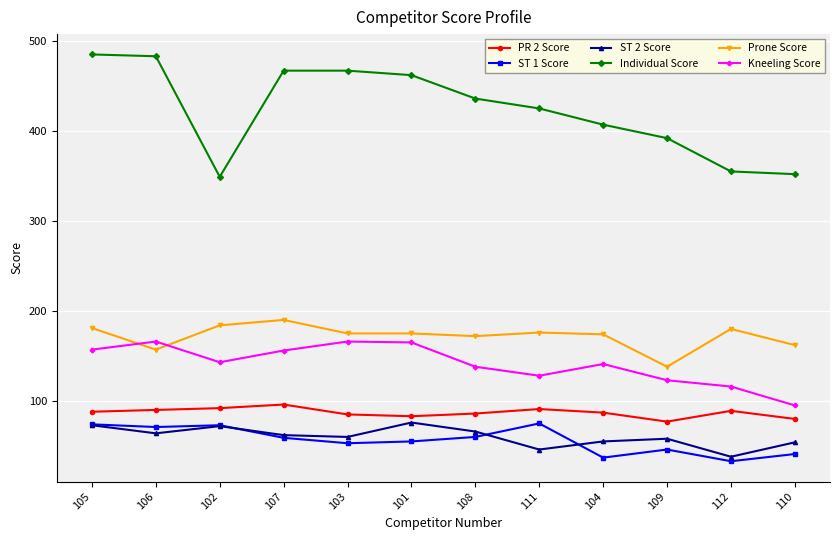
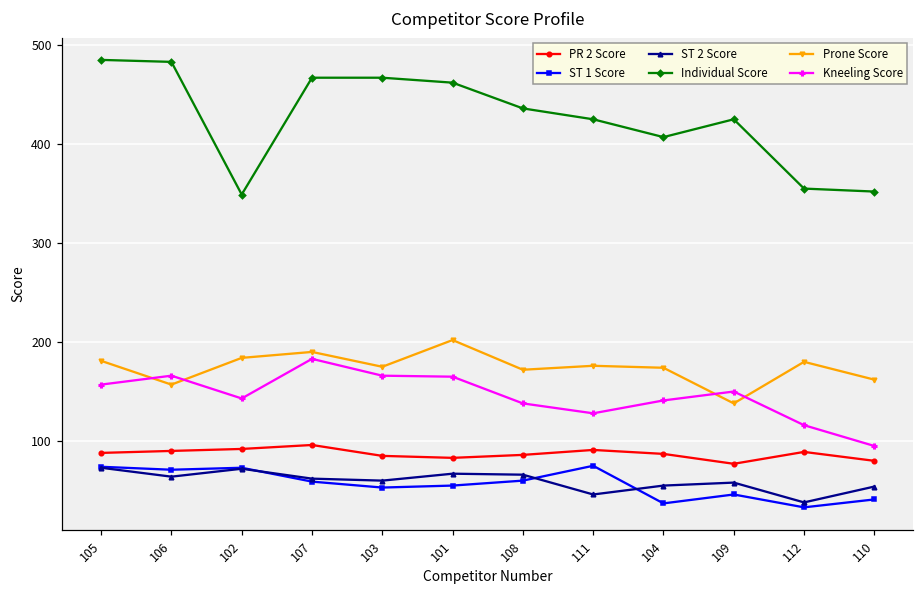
  {
    "PR 2 Score": {
      "105": 90,
      "106": 90,
      "102": 90,
      "107": 100,
      "103": 90,
      "101": 80,
      "108": 90,
      "111": 90,
      "104": 90,
      "109": 80,
      "112": 90,
      "110": 80
    },
    "ST 1 Score": {
      "106": 70,
      "107": 60,
      "103": 50,
      "101": 60,
      "108": 60,
      "111": 80,
      "104": 40,
      "109": 50,
      "112": 30,
      "110": 40
    },
    "ST 2 Score": {
      "106": 60,
      "107": 60,
      "103": 60,
-     "101": 80,
+     "101": 70,
      "108": 70,
      "111": 50,
      "104": 60,
      "109": 60,
      "112": 40,
      "110": 50
    },
    "Individual Score": {
      "105": 490,
      "106": 480,
      "102": 350,
      "107": 470,
      "103": 470,
      "101": 460,
      "108": 440,
      "111": 430,
      "104": 410,
-     "109": 390,
+     "109": 430,
      "112": 360,
      "110": 350
    },
    "Prone Score": {
      "105": 180,
      "106": 160,
      "102": 180,
      "107": 190,
      "103": 180,
-     "101": 180,
+     "101": 200,
      "108": 170,
      "111": 180,
      "104": 170,
      "109": 140,
      "112": 180,
      "110": 160
    },
    "Kneeling Score": {
      "105": 160,
      "106": 170,
      "102": 140,
-     "107": 160,
+     "107": 180,
      "103": 170,
      "101": 170,
      "108": 140,
      "111": 130,
      "104": 140,
-     "109": 120,
+     "109": 150,
      "112": 120,
      "110": 100
    }
  }
